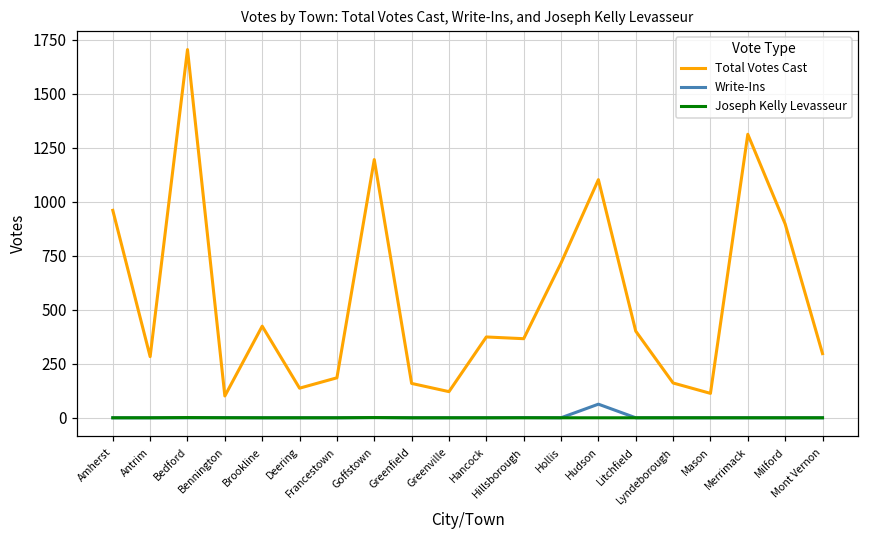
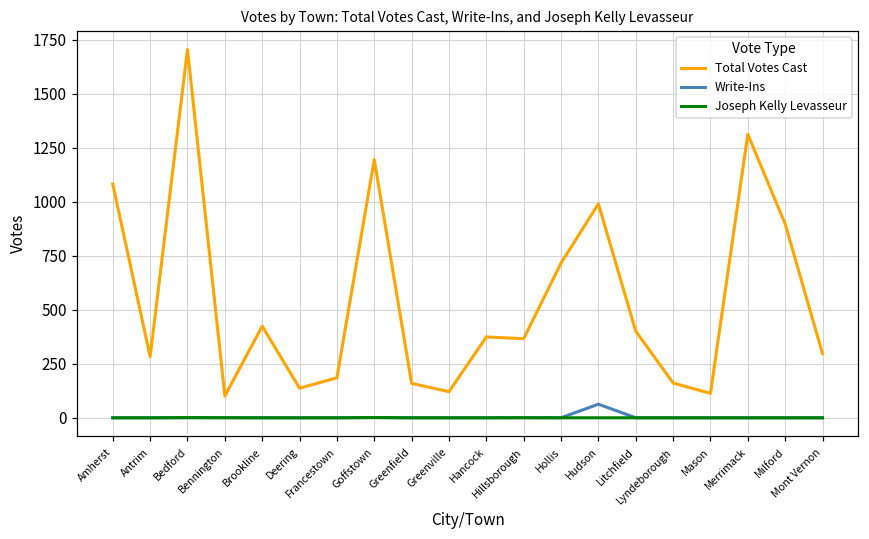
  {
    "Total Votes Cast": {
-     "Amherst": 960,
+     "Amherst": 1080,
      "Antrim": 280,
      "Bedford": 1700,
      "Bennington": 100,
      "Brookline": 420,
      "Deering": 140,
      "Francestown": 190,
      "Goffstown": 1200,
      "Greenfield": 160,
      "Greenville": 120,
      "Hancock": 370,
      "Hillsborough": 370,
      "Hollis": 720,
-     "Hudson": 1100,
+     "Hudson": 990,
      "Litchfield": 400,
      "Lyndeborough": 160,
      "Mason": 110,
      "Merrimack": 1310,
      "Milford": 900,
      "Mont Vernon": 300
    },
    "Write-Ins": {
      "Hudson": 60
    },
    "Joseph Kelly Levasseur": {
      "Hudson": 0
    }
  }
